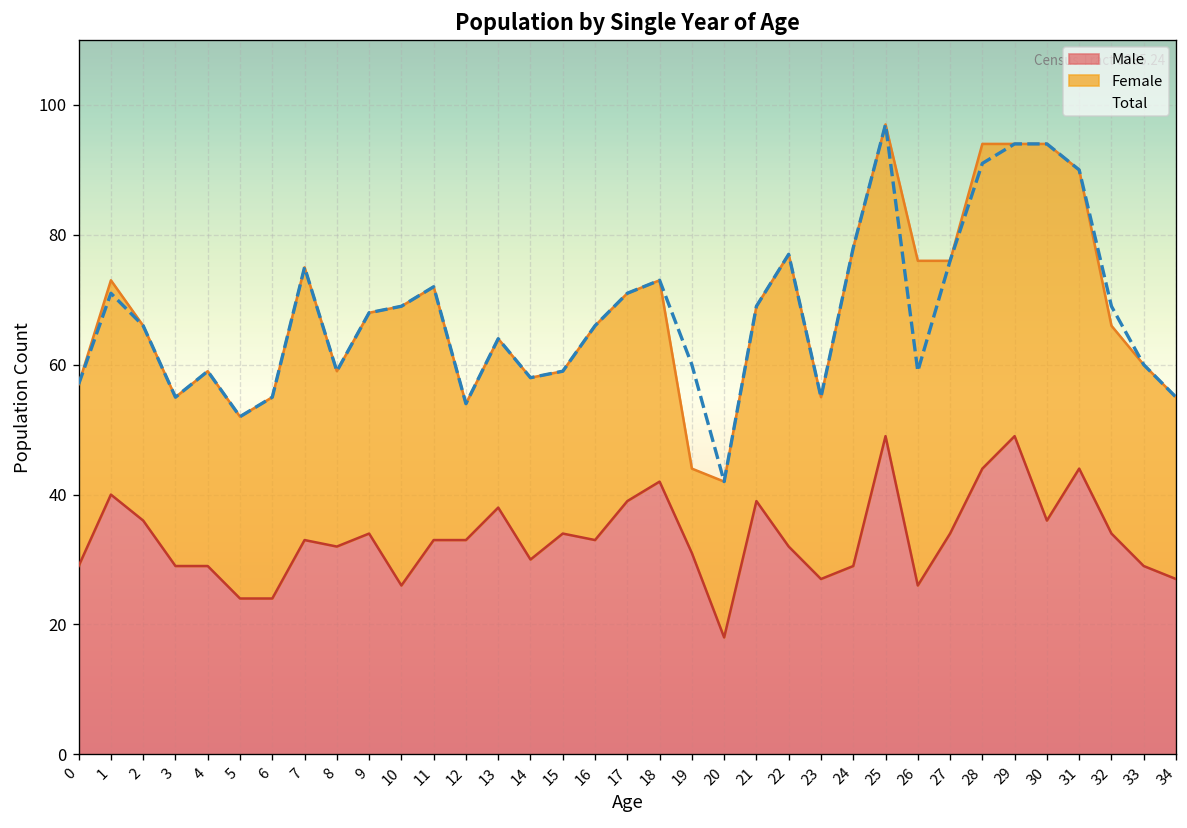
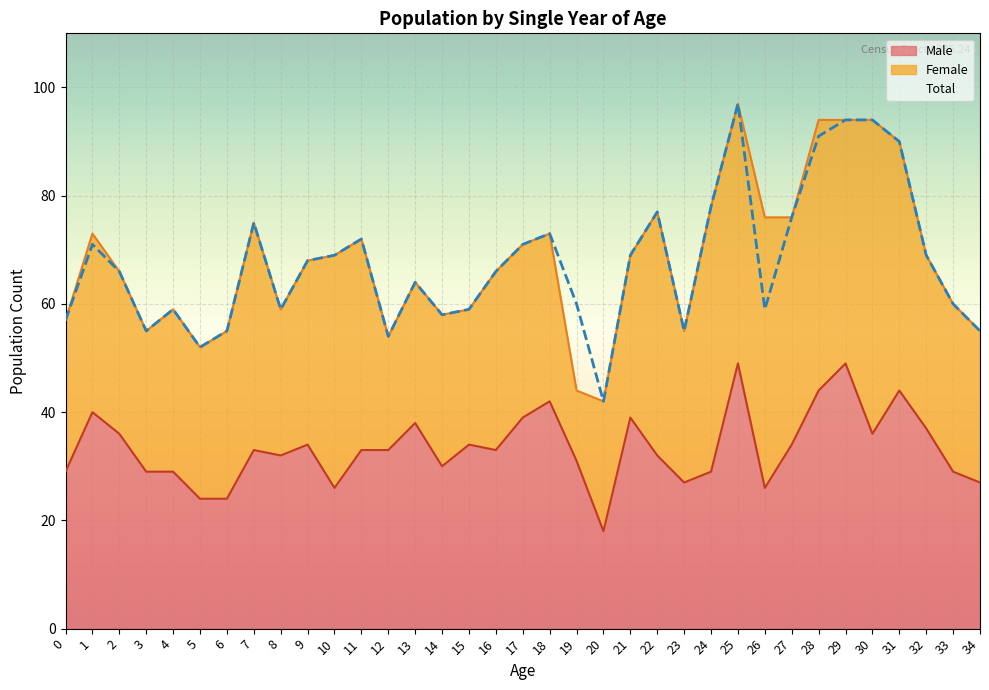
  {
    "Male": {
      "0": 29,
      "1": 40,
      "2": 36,
      "3": 29,
      "4": 29,
      "5": 24,
      "6": 24,
      "7": 33,
      "8": 32,
      "9": 34,
      "10": 26,
      "11": 33,
      "12": 33,
      "13": 38,
      "14": 30,
      "15": 34,
      "16": 33,
      "17": 39,
      "18": 42,
      "19": 31,
      "20": 18,
      "21": 39,
      "22": 32,
      "23": 27,
      "24": 29,
      "25": 49,
      "26": 26,
      "27": 34,
      "28": 44,
      "29": 49,
      "30": 36,
      "31": 44,
-     "32": 34,
+     "32": 37,
      "33": 29,
      "34": 27
    },
    "Female": {
      "1": 73,
      "19": 44,
      "26": 76,
      "28": 94
    },
    "Total": {
      "1": 71,
      "19": 60,
      "26": 59,
      "28": 91
    }
  }
